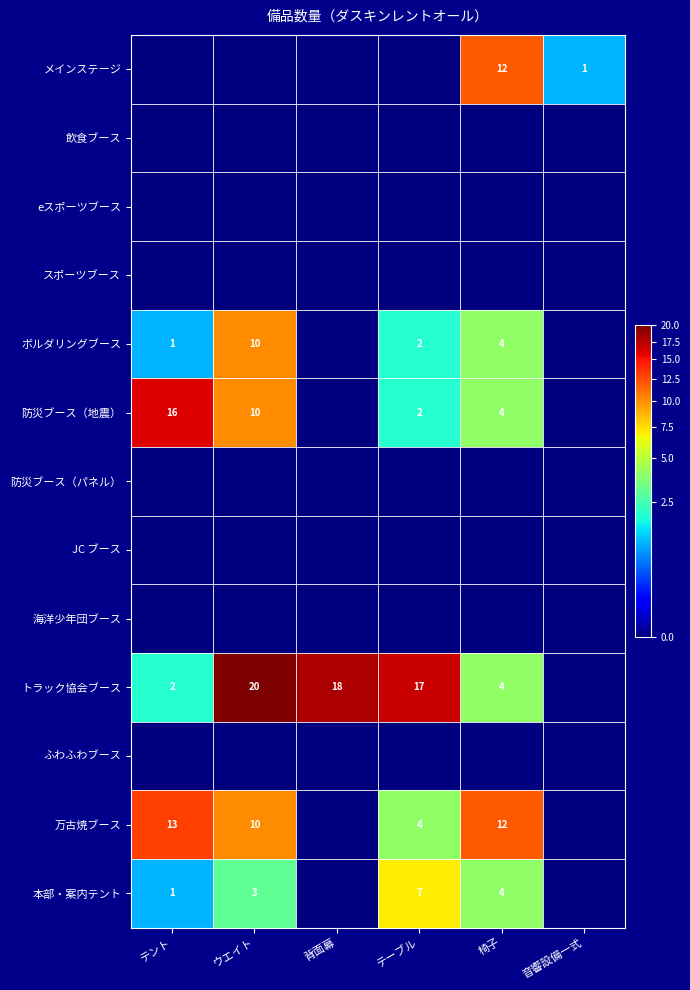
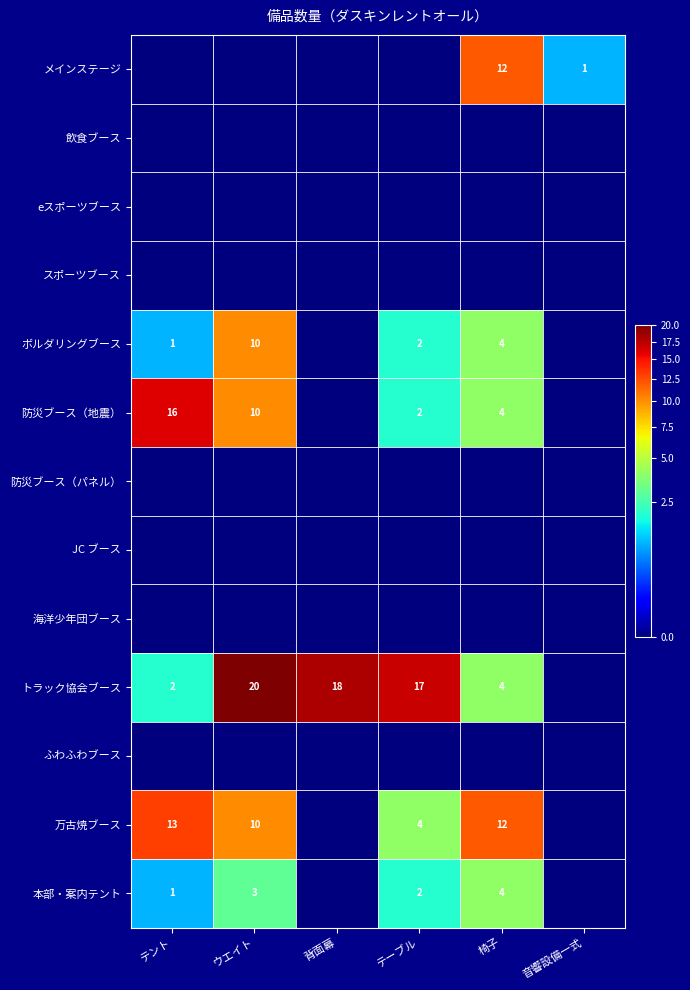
  {
    "メインステージ": {
      "椅子": 12,
      "音響設備一式": 1
    },
    "ボルダリングブース": {
      "テント": 1,
      "ウエイト": 10,
      "テーブル": 2,
      "椅子": 4
    },
    "防災ブース（地震）": {
      "テント": 16,
      "ウエイト": 10,
      "テーブル": 2,
      "椅子": 4
    },
    "トラック協会ブース": {
      "テント": 2,
      "ウエイト": 20,
      "背面幕": 18,
      "テーブル": 17,
      "椅子": 4
    },
    "万古焼ブース": {
      "テント": 13,
      "ウエイト": 10,
      "テーブル": 4,
      "椅子": 12
    },
    "本部・案内テント": {
      "テント": 1,
      "ウエイト": 3,
-     "テーブル": 7,
+     "テーブル": 2,
      "椅子": 4
    }
  }
